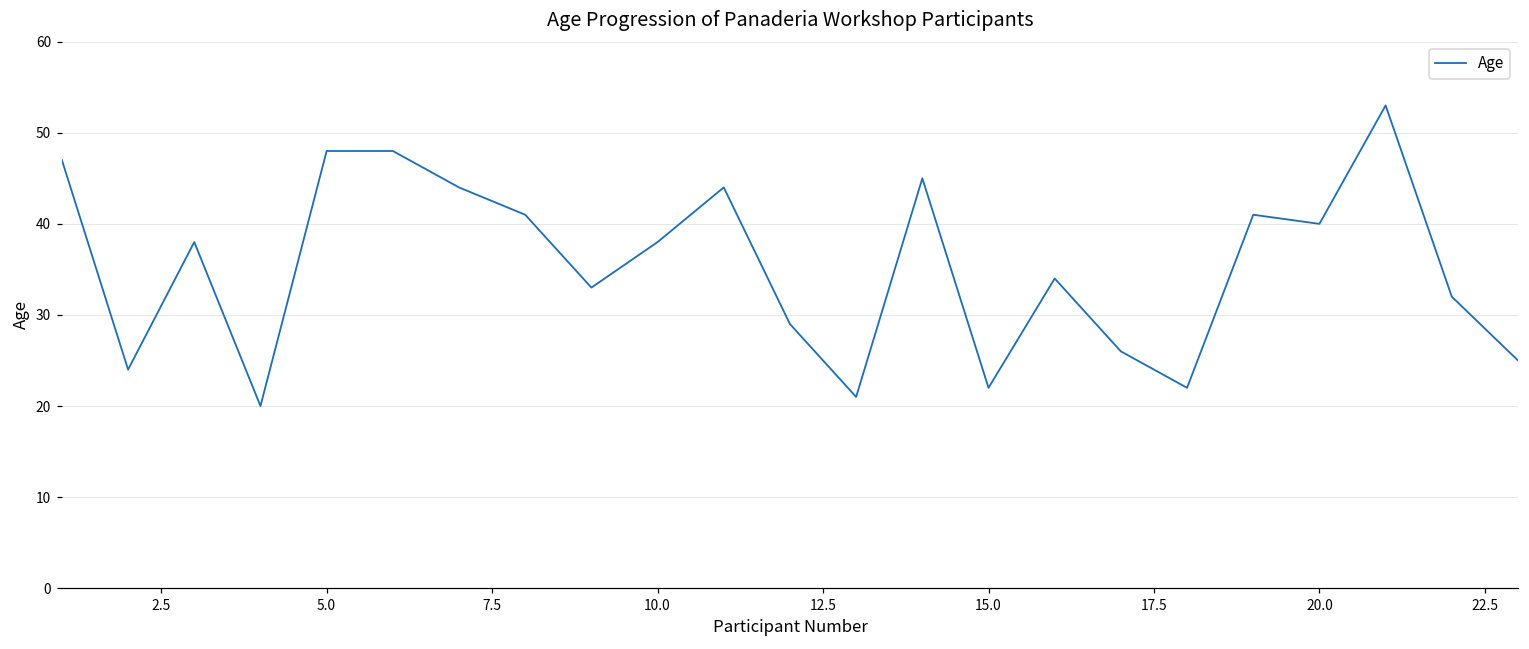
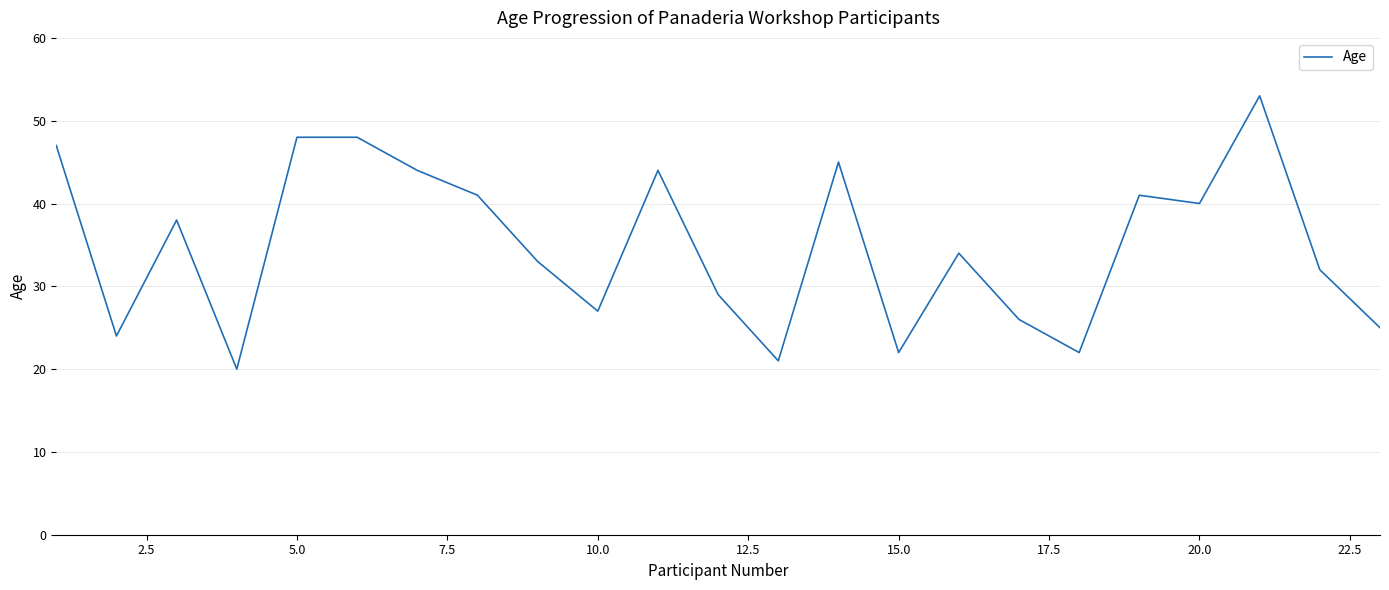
  {
    "5.0": 48,
-   "10.0": 38,
+   "10.0": 27,
    "15.0": 22,
    "20.0": 40
  }
